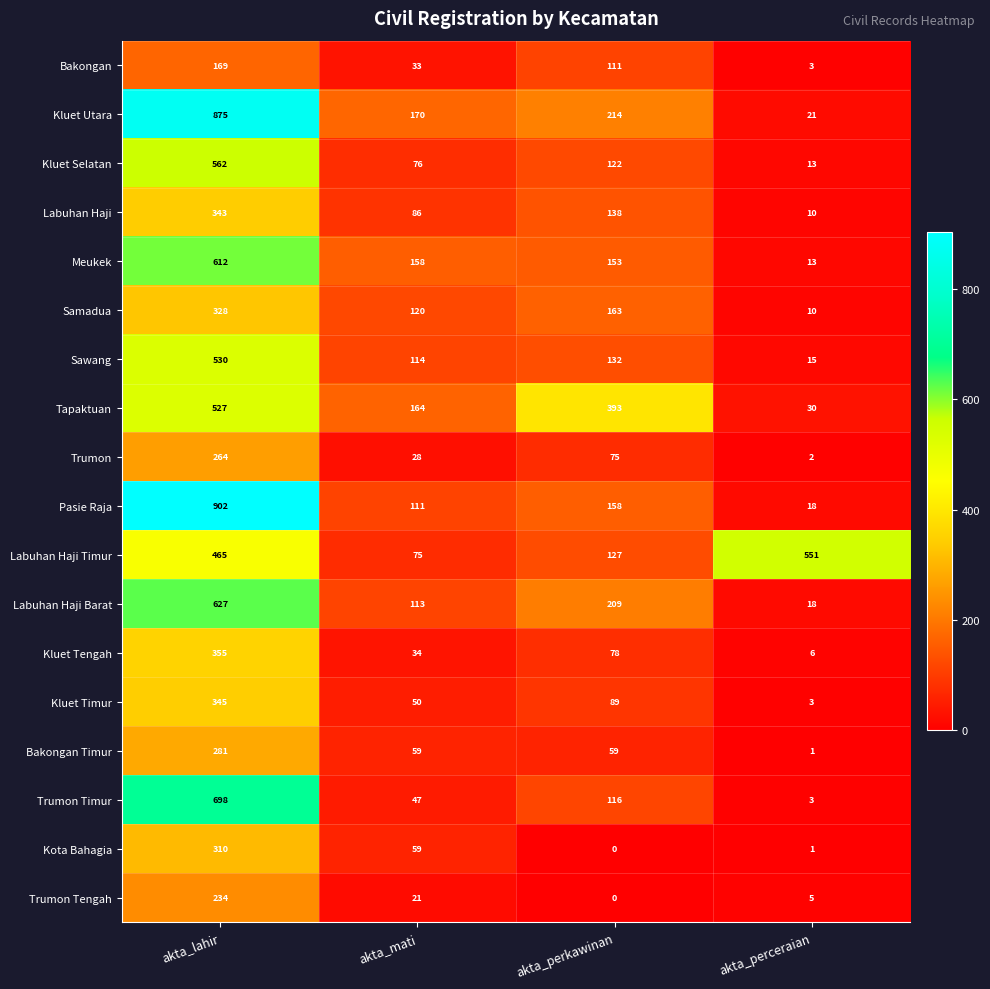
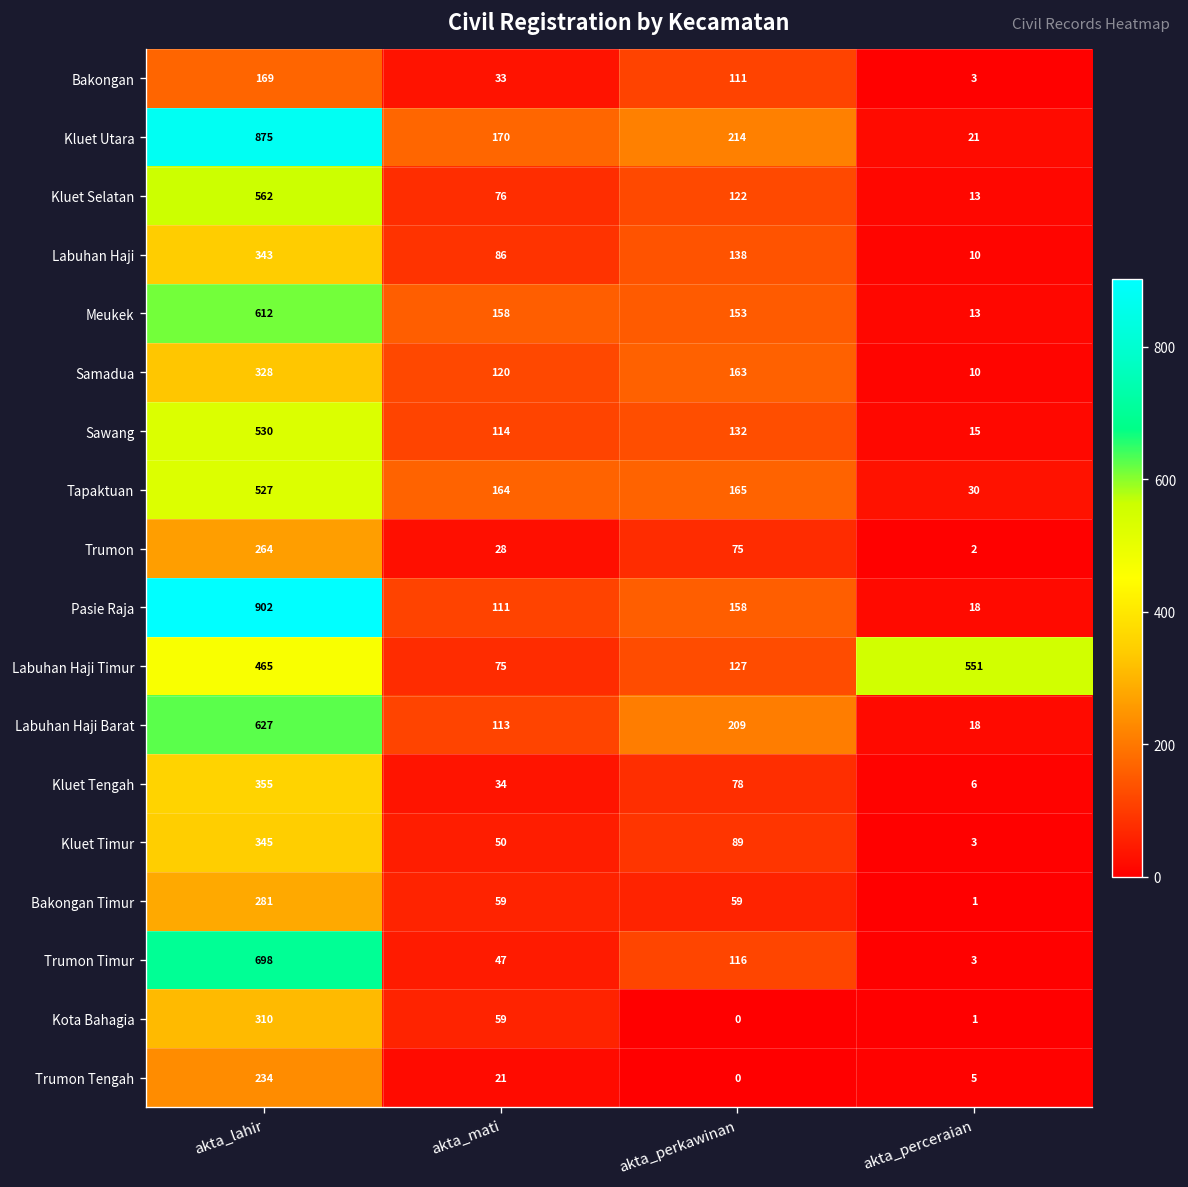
  {
    "Bakongan": {
      "akta_lahir": 169,
      "akta_mati": 33,
      "akta_perkawinan": 111,
      "akta_perceraian": 3
    },
    "Kluet Utara": {
      "akta_lahir": 875,
      "akta_mati": 170,
      "akta_perkawinan": 214,
      "akta_perceraian": 21
    },
    "Kluet Selatan": {
      "akta_lahir": 562,
      "akta_mati": 76,
      "akta_perkawinan": 122,
      "akta_perceraian": 13
    },
    "Labuhan Haji": {
      "akta_lahir": 343,
      "akta_mati": 86,
      "akta_perkawinan": 138,
      "akta_perceraian": 10
    },
    "Meukek": {
      "akta_lahir": 612,
      "akta_mati": 158,
      "akta_perkawinan": 153,
      "akta_perceraian": 13
    },
    "Samadua": {
      "akta_lahir": 328,
      "akta_mati": 120,
      "akta_perkawinan": 163,
      "akta_perceraian": 10
    },
    "Sawang": {
      "akta_lahir": 530,
      "akta_mati": 114,
      "akta_perkawinan": 132,
      "akta_perceraian": 15
    },
    "Tapaktuan": {
      "akta_lahir": 527,
      "akta_mati": 164,
-     "akta_perkawinan": 393,
+     "akta_perkawinan": 165,
      "akta_perceraian": 30
    },
    "Trumon": {
      "akta_lahir": 264,
      "akta_mati": 28,
      "akta_perkawinan": 75,
      "akta_perceraian": 2
    },
    "Pasie Raja": {
      "akta_lahir": 902,
      "akta_mati": 111,
      "akta_perkawinan": 158,
      "akta_perceraian": 18
    },
    "Labuhan Haji Timur": {
      "akta_lahir": 465,
      "akta_mati": 75,
      "akta_perkawinan": 127,
      "akta_perceraian": 551
    },
    "Labuhan Haji Barat": {
      "akta_lahir": 627,
      "akta_mati": 113,
      "akta_perkawinan": 209,
      "akta_perceraian": 18
    },
    "Kluet Tengah": {
      "akta_lahir": 355,
      "akta_mati": 34,
      "akta_perkawinan": 78,
      "akta_perceraian": 6
    },
    "Kluet Timur": {
      "akta_lahir": 345,
      "akta_mati": 50,
      "akta_perkawinan": 89,
      "akta_perceraian": 3
    },
    "Bakongan Timur": {
      "akta_lahir": 281,
      "akta_mati": 59,
      "akta_perkawinan": 59,
      "akta_perceraian": 1
    },
    "Trumon Timur": {
      "akta_lahir": 698,
      "akta_mati": 47,
      "akta_perkawinan": 116,
      "akta_perceraian": 3
    },
    "Kota Bahagia": {
      "akta_lahir": 310,
      "akta_mati": 59,
      "akta_perkawinan": 0,
      "akta_perceraian": 1
    },
    "Trumon Tengah": {
      "akta_lahir": 234,
      "akta_mati": 21,
      "akta_perkawinan": 0,
      "akta_perceraian": 5
    }
  }
